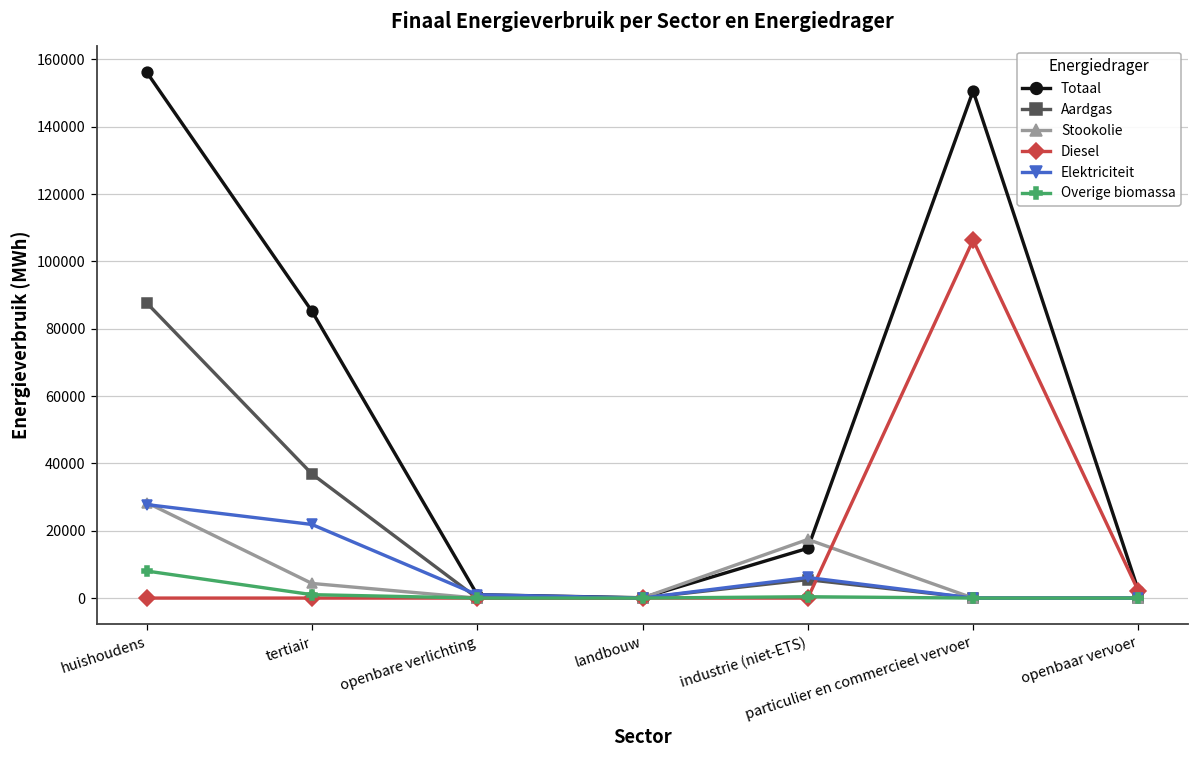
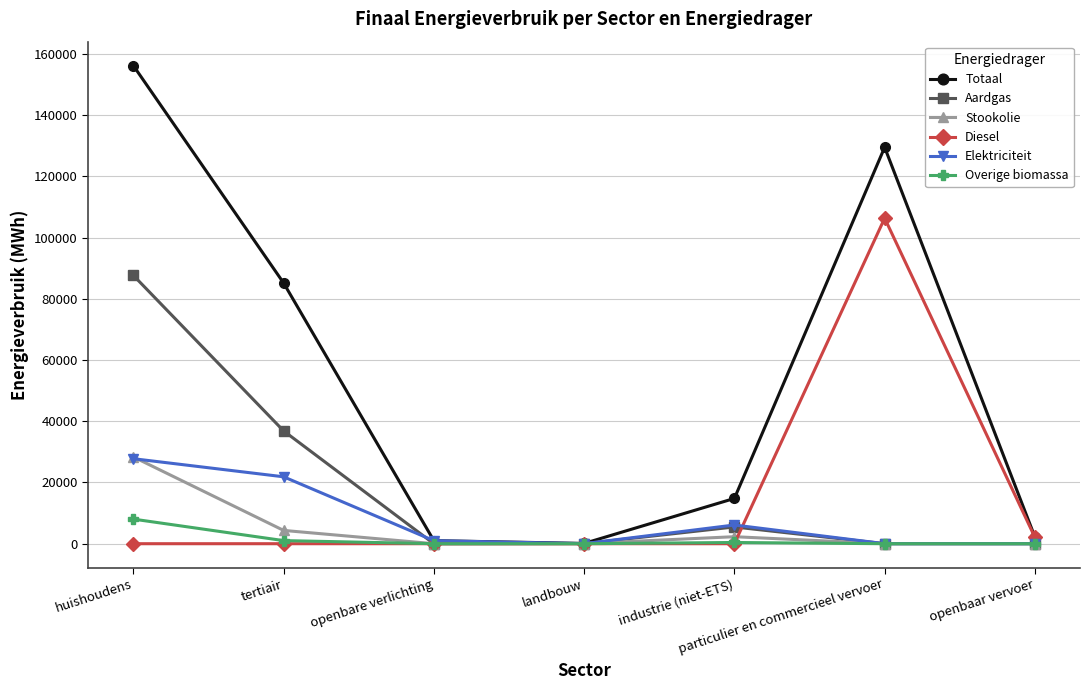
  {
    "Totaal": {
      "huishoudens": 156000,
      "tertiair": 85000,
      "industrie (niet-ETS)": 15000,
-     "particulier en commercieel vervoer": 151000
+     "particulier en commercieel vervoer": 130000
    },
    "Aardgas": {
      "huishoudens": 88000,
      "tertiair": 37000
    },
    "Stookolie": {
      "tertiair": 4000,
-     "industrie (niet-ETS)": 17000
+     "industrie (niet-ETS)": 2000
    },
    "Diesel": {
      "huishoudens": 0,
      "tertiair": 0,
      "particulier en commercieel vervoer": 106000
    },
    "Elektriciteit": {
      "tertiair": 22000
    },
    "Overige biomassa": {
      "huishoudens": 8000,
      "tertiair": 1000
    }
  }
